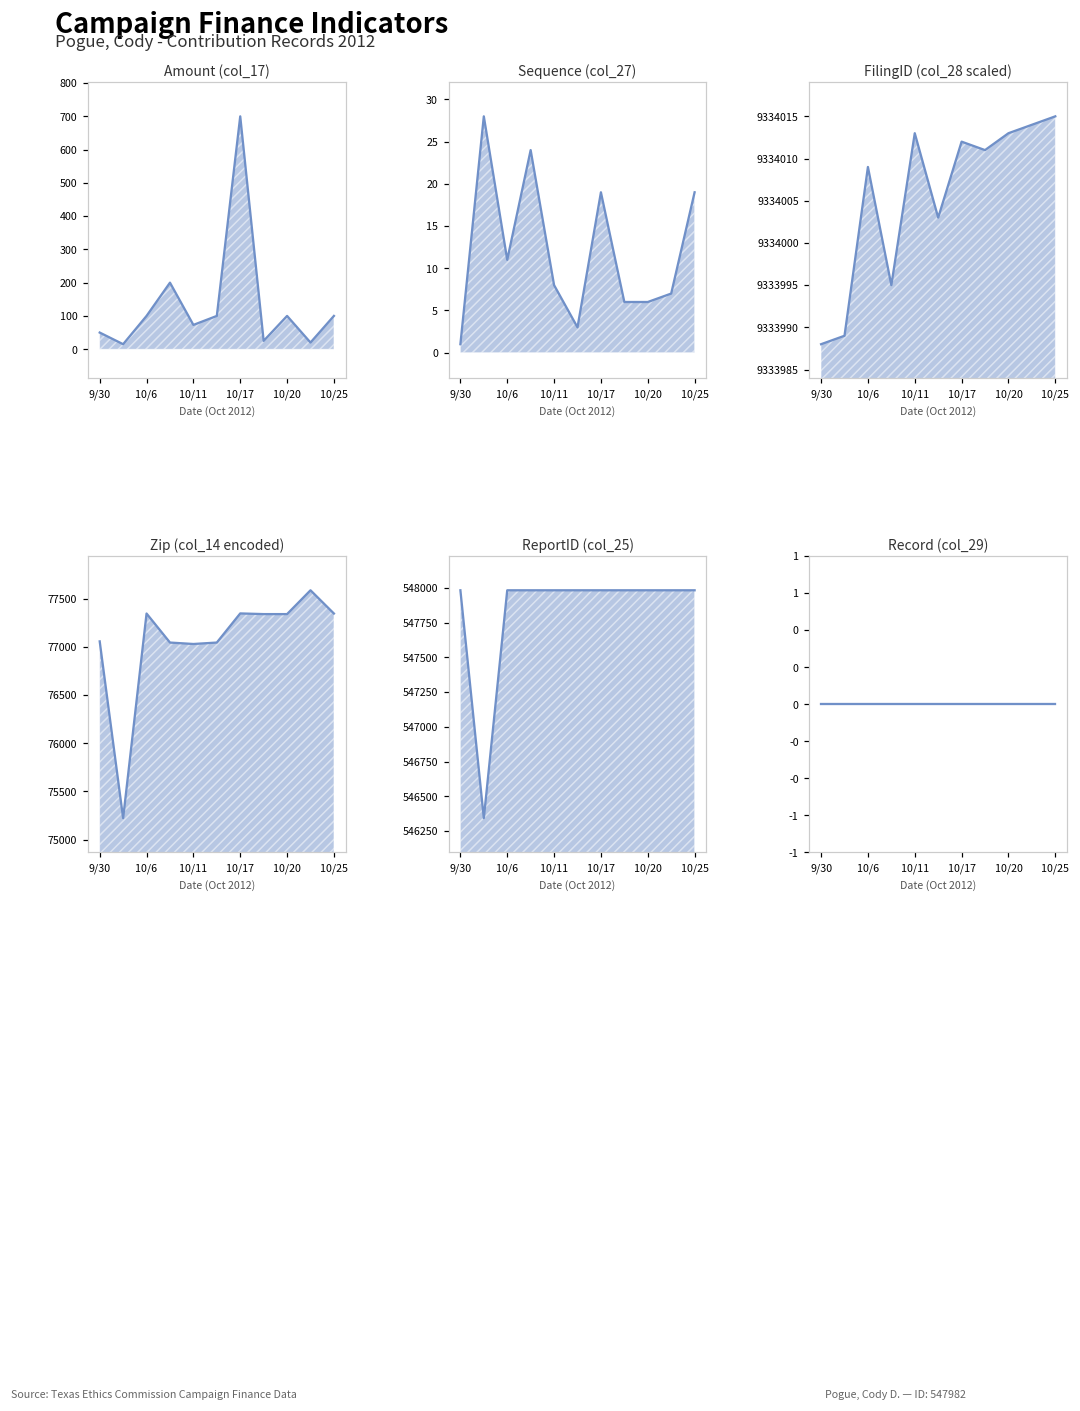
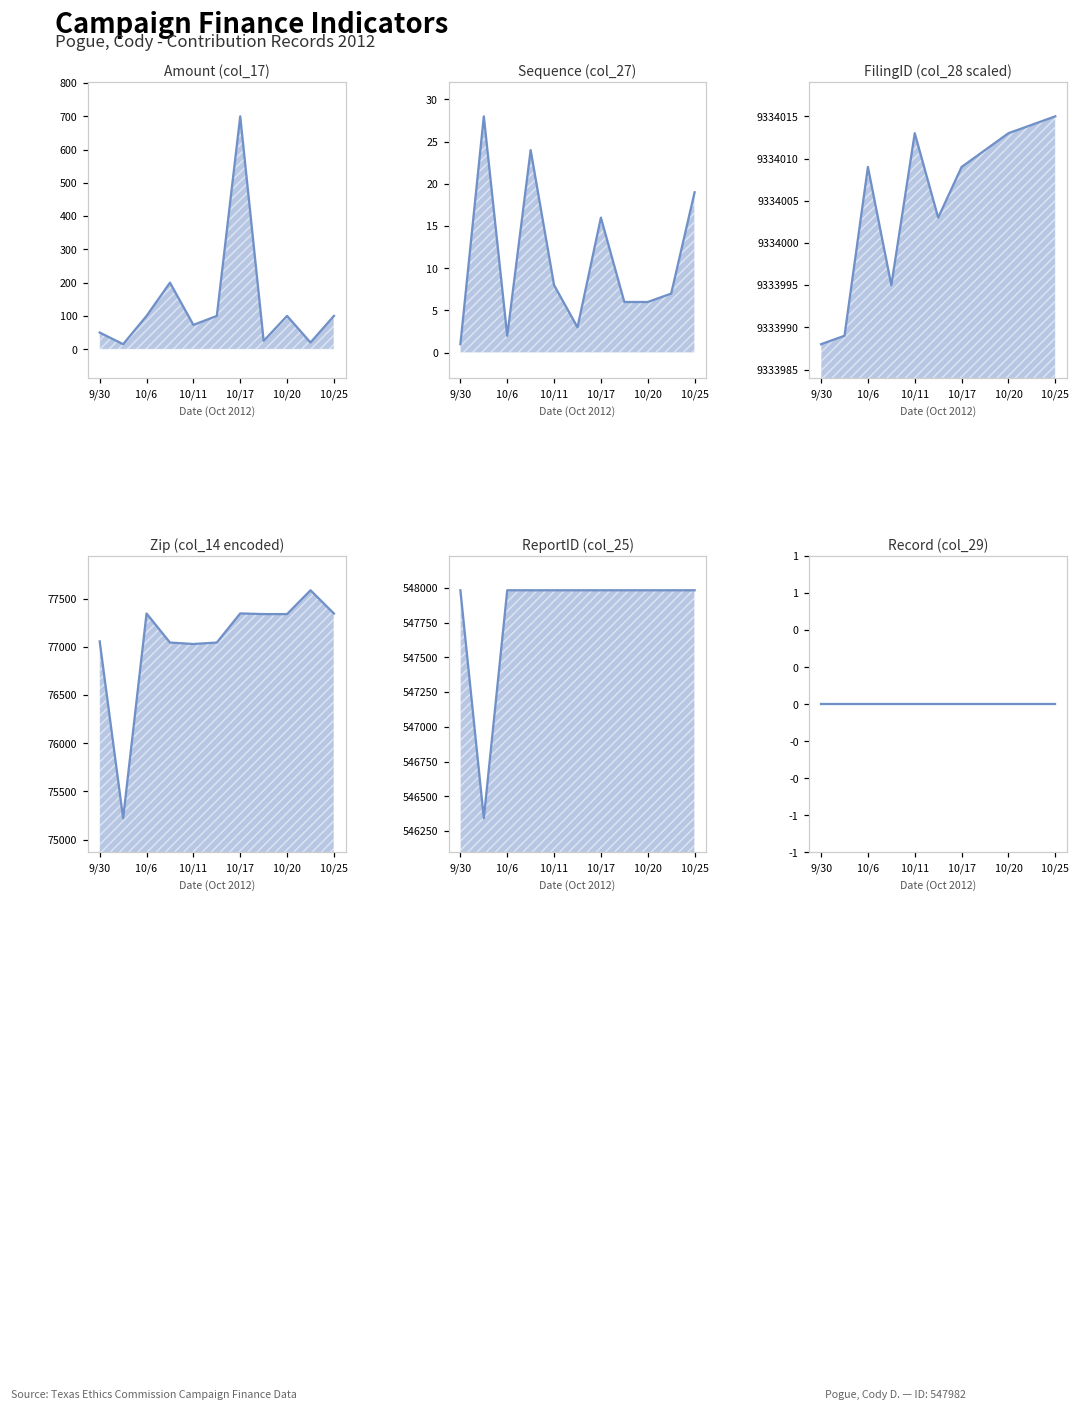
  {
    "Amount (col_17)": {
      "9/30": 50,
      "10/6": 100,
      "10/11": 70,
      "10/17": 700,
      "10/20": 100,
      "10/25": 100
    },
    "Sequence (col_27)": {
      "9/30": 1,
-     "10/6": 11,
+     "10/6": 2,
      "10/11": 8,
-     "10/17": 19,
+     "10/17": 16,
      "10/20": 6,
      "10/25": 19
    },
    "FilingID (col_28 scaled)": {
      "9/30": 9333988,
      "10/6": 9334009,
      "10/11": 9334013,
-     "10/17": 9334012,
+     "10/17": 9334009,
      "10/20": 9334013,
      "10/25": 9334015
    },
    "Zip (col_14 encoded)": {
      "9/30": 77100,
      "10/6": 77300,
      "10/11": 77000,
      "10/17": 77300,
      "10/20": 77300,
      "10/25": 77300
    },
    "ReportID (col_25)": {
      "9/30": 547980,
      "10/6": 547980,
      "10/11": 547980,
      "10/17": 547980,
      "10/20": 547980,
      "10/25": 547980
    }
  }
